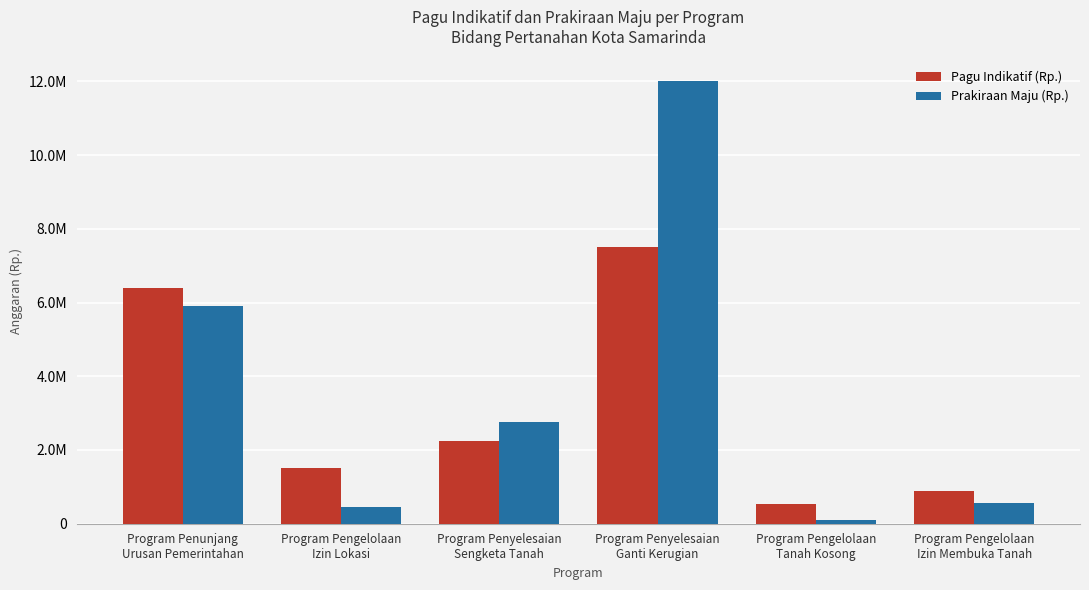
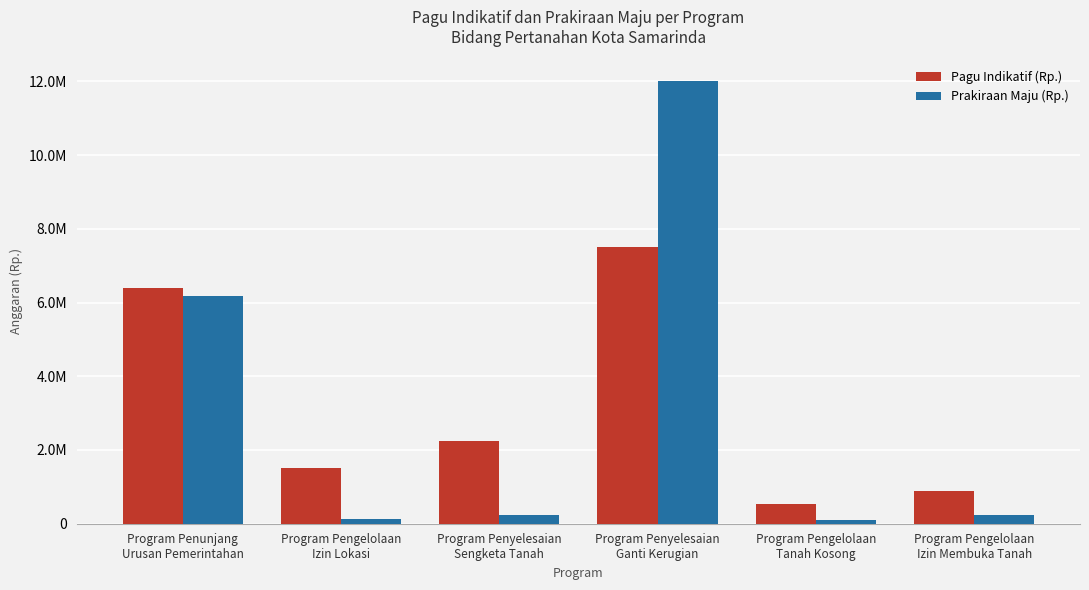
  {
    "Pagu Indikatif (Rp.)": {
      "Program Penunjang Urusan Pemerintahan": 6400000,
      "Program Pengelolaan Izin Lokasi": 1500000,
      "Program Penyelesaian Sengketa Tanah": 2200000,
      "Program Penyelesaian Ganti Kerugian": 7500000,
      "Program Pengelolaan Tanah Kosong": 500000,
      "Program Pengelolaan Izin Membuka Tanah": 900000
    },
    "Prakiraan Maju (Rp.)": {
-     "Program Penunjang Urusan Pemerintahan": 5900000,
-     "Program Pengelolaan Izin Lokasi": 500000,
-     "Program Penyelesaian Sengketa Tanah": 2800000,
+     "Program Penunjang Urusan Pemerintahan": 6200000,
+     "Program Pengelolaan Izin Lokasi": 100000,
+     "Program Penyelesaian Sengketa Tanah": 300000,
      "Program Penyelesaian Ganti Kerugian": 12000000,
      "Program Pengelolaan Tanah Kosong": 100000,
-     "Program Pengelolaan Izin Membuka Tanah": 600000
+     "Program Pengelolaan Izin Membuka Tanah": 200000
    }
  }
